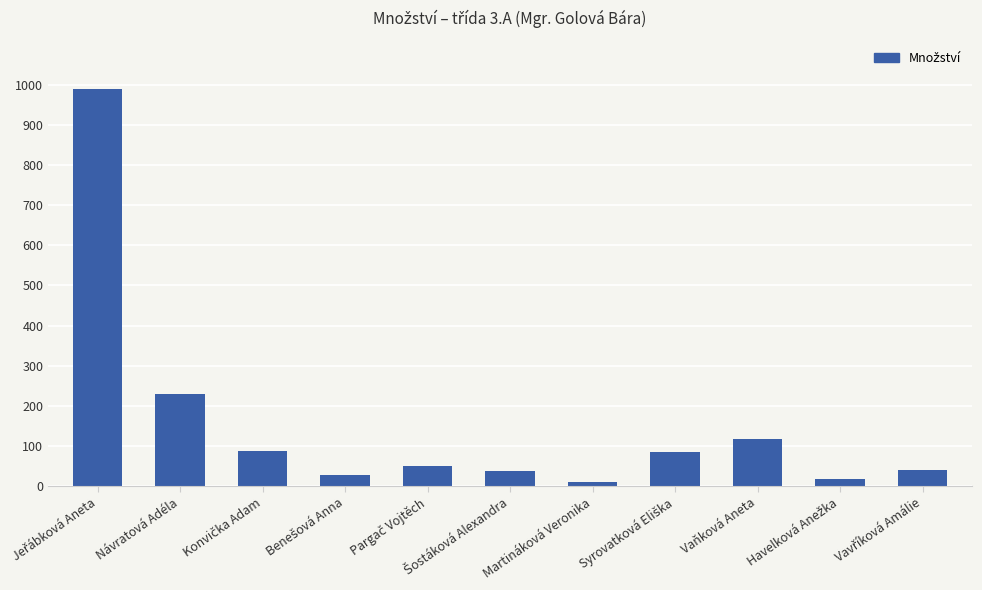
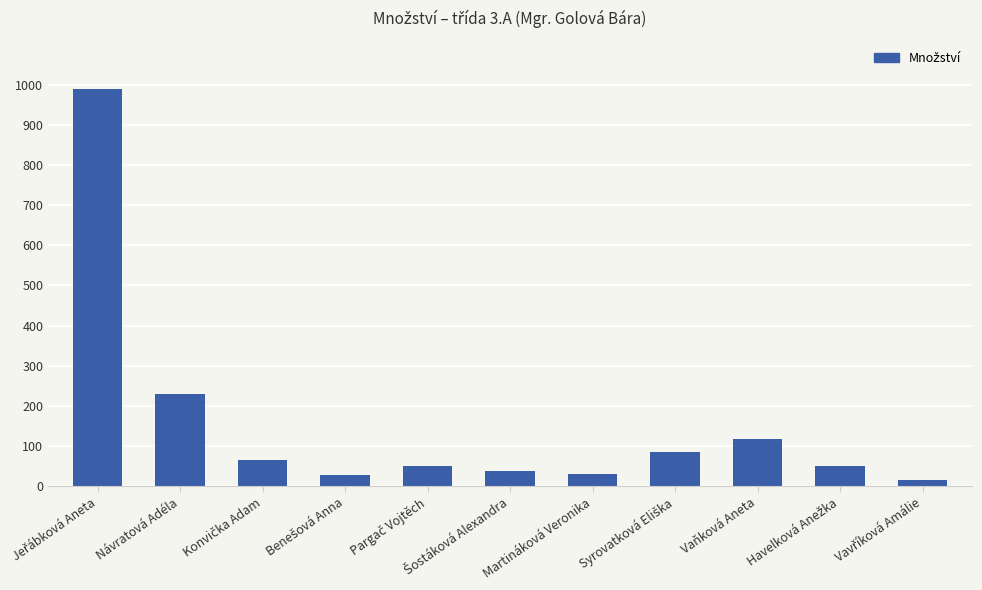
  {
    "Jeřábková Aneta": 990,
    "Návratová Adéla": 230,
-   "Konvička Adam": 90,
+   "Konvička Adam": 70,
    "Benešová Anna": 30,
    "Pargač Vojtěch": 50,
    "Šostáková Alexandra": 40,
-   "Martináková Veronika": 10,
+   "Martináková Veronika": 30,
    "Syrovatková Eliška": 90,
    "Vaňková Aneta": 120,
-   "Havelková Anežka": 20,
-   "Vavříková Amálie": 40
+   "Havelková Anežka": 50,
+   "Vavříková Amálie": 20
  }
